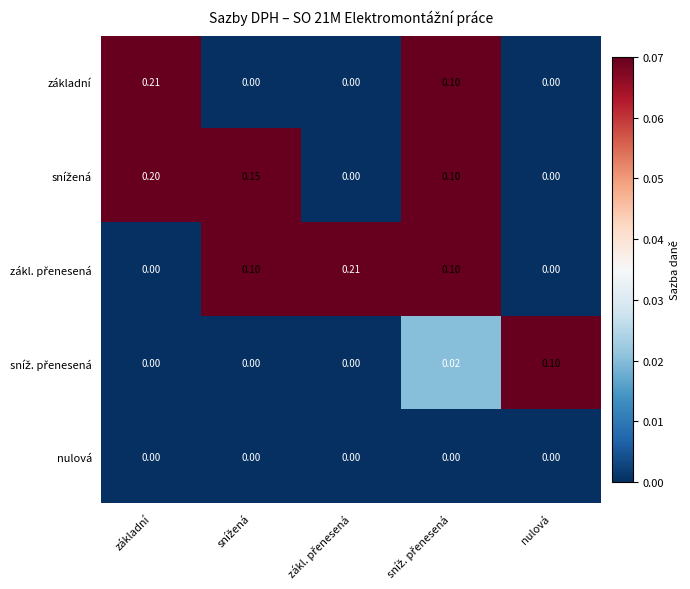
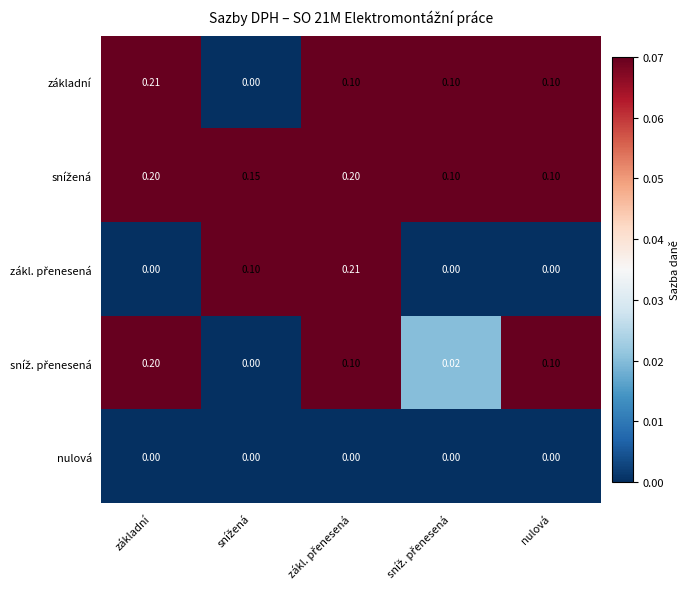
  {
    "základní": {
      "základní": 0.21,
      "snížená": 0.00,
-     "zákl. přenesená": 0.00,
+     "zákl. přenesená": 0.10,
      "sníž. přenesená": 0.10,
-     "nulová": 0.00
+     "nulová": 0.10
    },
    "snížená": {
      "základní": 0.20,
      "snížená": 0.15,
-     "zákl. přenesená": 0.00,
+     "zákl. přenesená": 0.20,
      "sníž. přenesená": 0.10,
-     "nulová": 0.00
+     "nulová": 0.10
    },
    "zákl. přenesená": {
      "základní": 0.00,
      "snížená": 0.10,
      "zákl. přenesená": 0.21,
-     "sníž. přenesená": 0.10,
+     "sníž. přenesená": 0.00,
      "nulová": 0.00
    },
    "sníž. přenesená": {
-     "základní": 0.00,
+     "základní": 0.20,
      "snížená": 0.00,
-     "zákl. přenesená": 0.00,
+     "zákl. přenesená": 0.10,
      "sníž. přenesená": 0.02,
      "nulová": 0.10
    },
    "nulová": {
      "základní": 0.00,
      "snížená": 0.00,
      "zákl. přenesená": 0.00,
      "sníž. přenesená": 0.00,
      "nulová": 0.00
    }
  }
